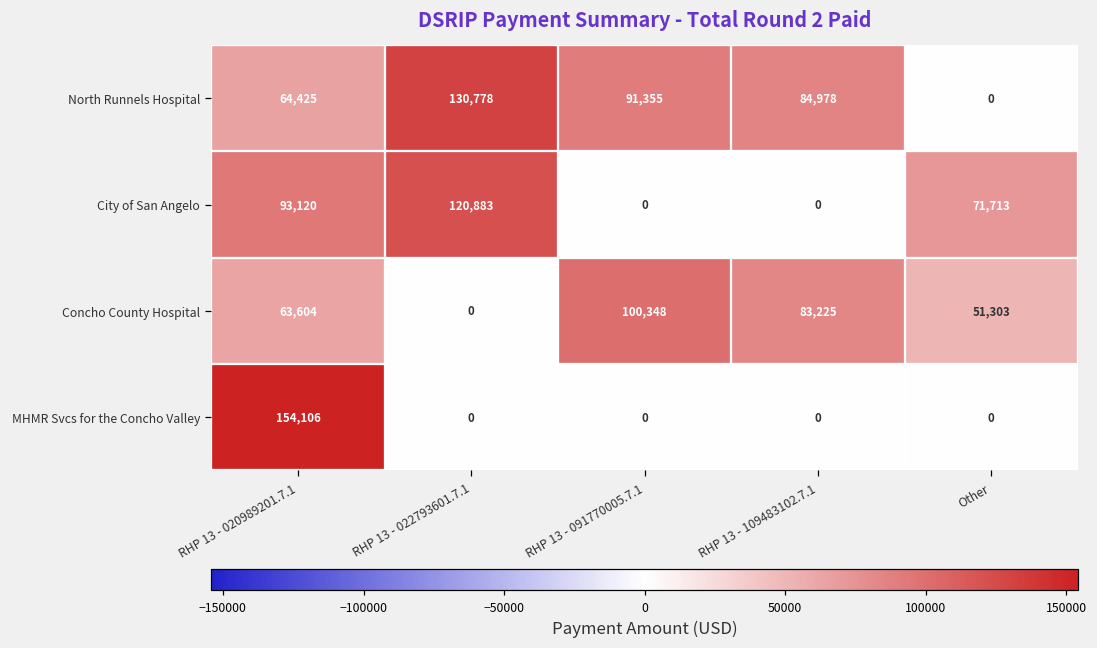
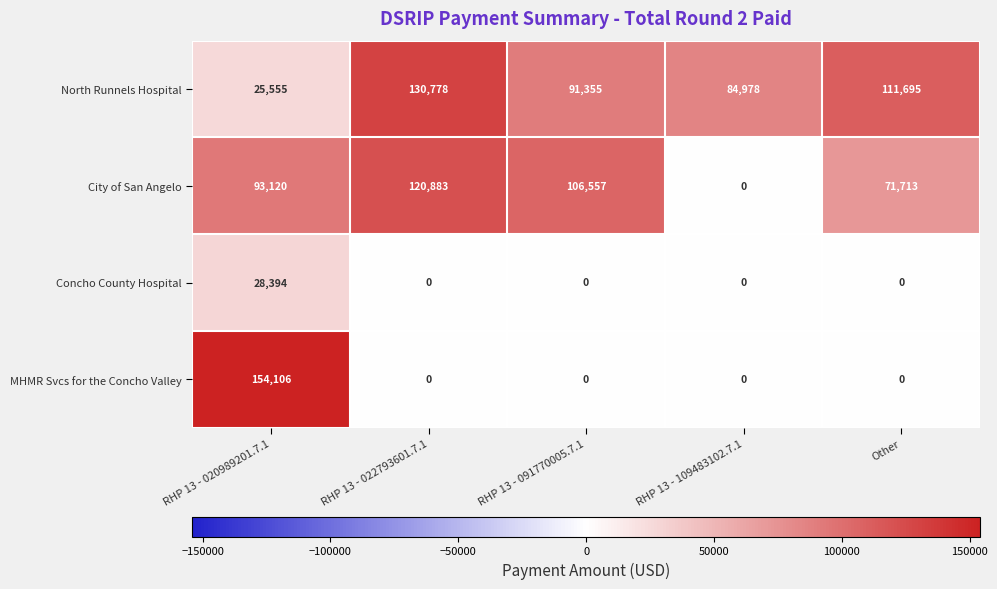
  {
    "North Runnels Hospital": {
-     "RHP 13 - 020989201.7.1": "64,425",
+     "RHP 13 - 020989201.7.1": "25,555",
      "RHP 13 - 022793601.7.1": "130,778",
      "RHP 13 - 091770005.7.1": "91,355",
      "RHP 13 - 109483102.7.1": "84,978",
-     "Other": "0"
+     "Other": "111,695"
    },
    "City of San Angelo": {
      "RHP 13 - 020989201.7.1": "93,120",
      "RHP 13 - 022793601.7.1": "120,883",
-     "RHP 13 - 091770005.7.1": "0",
+     "RHP 13 - 091770005.7.1": "106,557",
      "RHP 13 - 109483102.7.1": "0",
      "Other": "71,713"
    },
    "Concho County Hospital": {
-     "RHP 13 - 020989201.7.1": "63,604",
+     "RHP 13 - 020989201.7.1": "28,394",
      "RHP 13 - 022793601.7.1": "0",
-     "RHP 13 - 091770005.7.1": "100,348",
-     "RHP 13 - 109483102.7.1": "83,225",
-     "Other": "51,303"
+     "RHP 13 - 091770005.7.1": "0",
+     "RHP 13 - 109483102.7.1": "0",
+     "Other": "0"
    },
    "MHMR Svcs for the Concho Valley": {
      "RHP 13 - 020989201.7.1": "154,106",
      "RHP 13 - 022793601.7.1": "0",
      "RHP 13 - 091770005.7.1": "0",
      "RHP 13 - 109483102.7.1": "0",
      "Other": "0"
    }
  }
